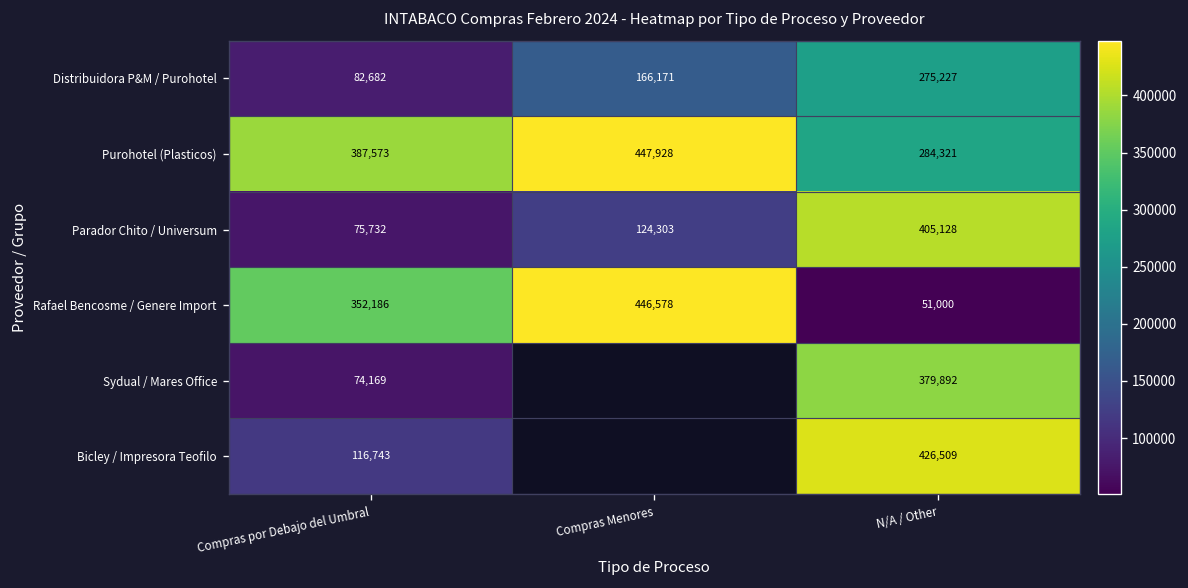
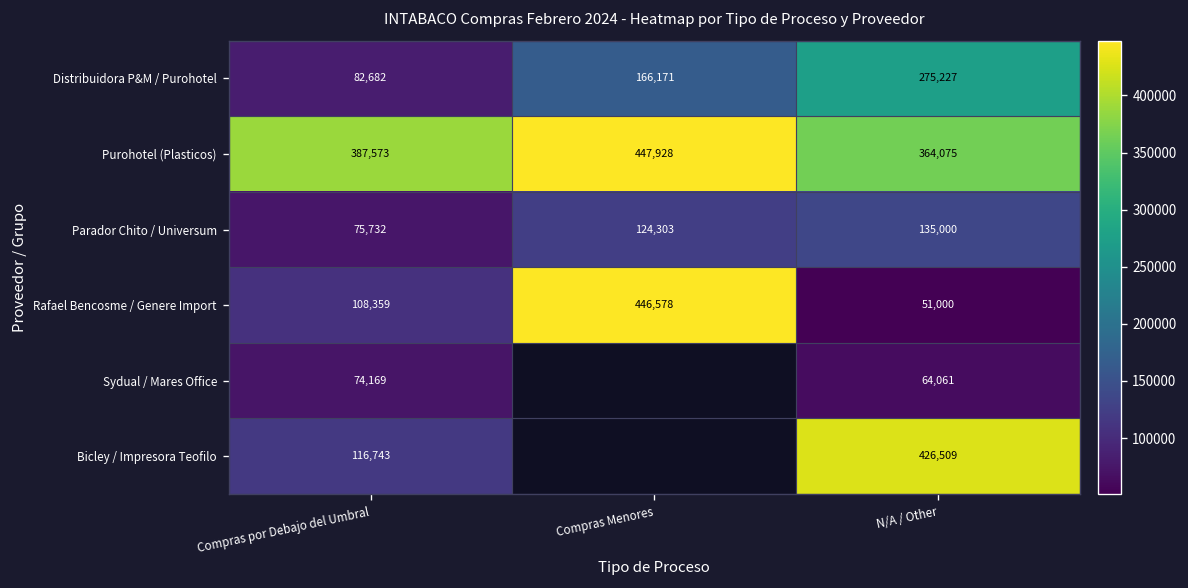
  {
    "Distribuidora P&M / Purohotel": {
      "Compras por Debajo del Umbral": "82,682",
      "Compras Menores": "166,171",
      "N/A / Other": "275,227"
    },
    "Purohotel (Plasticos)": {
      "Compras por Debajo del Umbral": "387,573",
      "Compras Menores": "447,928",
-     "N/A / Other": "284,321"
+     "N/A / Other": "364,075"
    },
    "Parador Chito / Universum": {
      "Compras por Debajo del Umbral": "75,732",
      "Compras Menores": "124,303",
-     "N/A / Other": "405,128"
+     "N/A / Other": "135,000"
    },
    "Rafael Bencosme / Genere Import": {
-     "Compras por Debajo del Umbral": "352,186",
+     "Compras por Debajo del Umbral": "108,359",
      "Compras Menores": "446,578",
      "N/A / Other": "51,000"
    },
    "Sydual / Mares Office": {
      "Compras por Debajo del Umbral": "74,169",
-     "N/A / Other": "379,892"
+     "N/A / Other": "64,061"
    },
    "Bicley / Impresora Teofilo": {
      "Compras por Debajo del Umbral": "116,743",
      "N/A / Other": "426,509"
    }
  }
